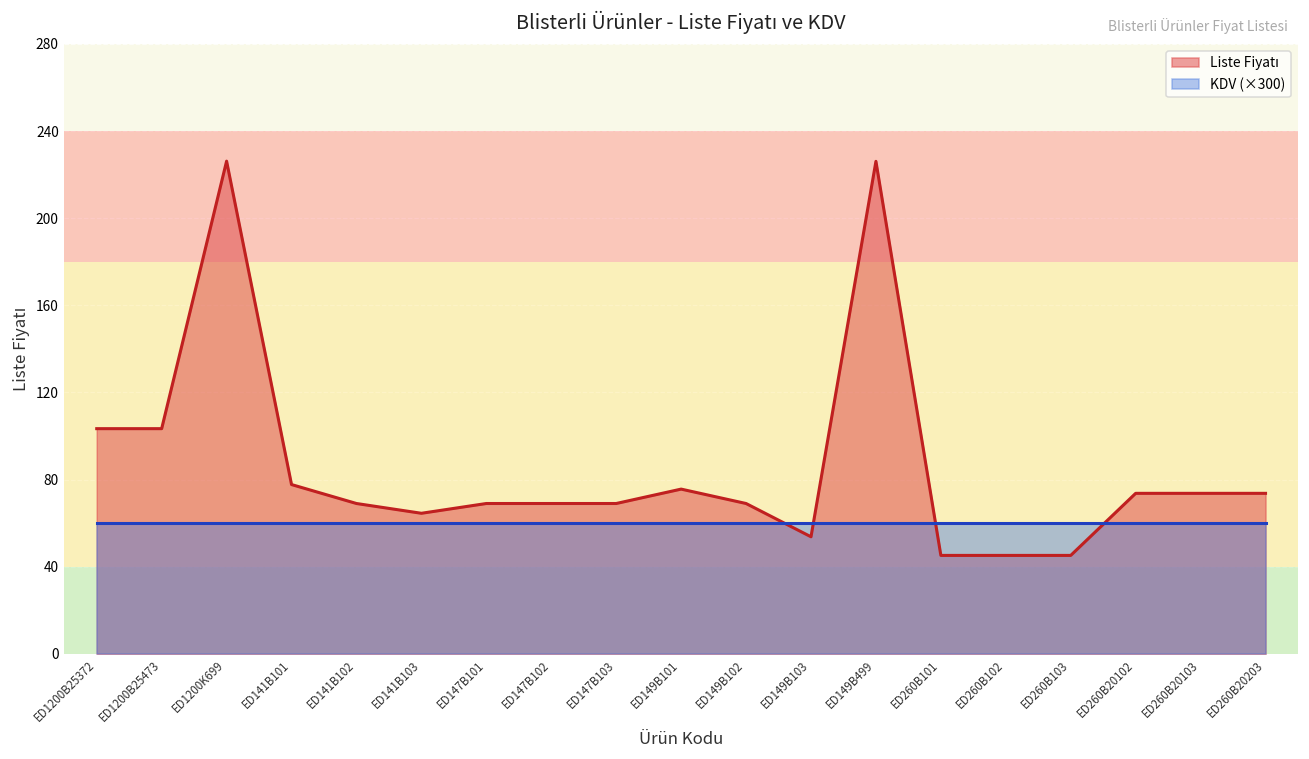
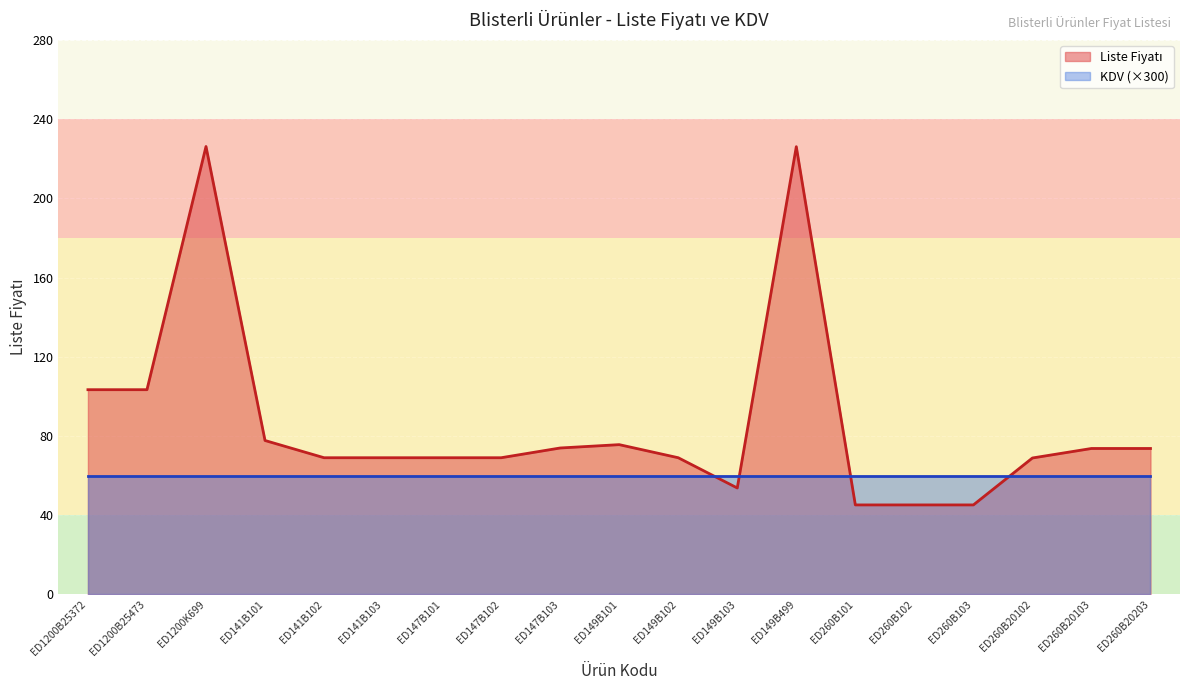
  {
    "Liste Fiyatı": {
      "ED1200B25372": 103,
      "ED1200B25473": 103,
      "ED1200K699": 226,
      "ED141B101": 78,
      "ED141B102": 69,
-     "ED141B103": 65,
+     "ED141B103": 69,
      "ED147B101": 69,
      "ED147B102": 69,
-     "ED147B103": 69,
+     "ED147B103": 74,
      "ED149B101": 76,
      "ED149B102": 69,
      "ED149B103": 54,
      "ED149B499": 226,
      "ED260B101": 45,
      "ED260B102": 45,
      "ED260B103": 45,
-     "ED260B20102": 74,
+     "ED260B20102": 69,
      "ED260B20103": 74,
      "ED260B20203": 74
    },
    "KDV (×300)": {
      "ED1200B25372": 60,
      "ED1200B25473": 60,
      "ED1200K699": 60,
      "ED141B101": 60,
      "ED141B102": 60,
      "ED141B103": 60,
      "ED147B101": 60,
      "ED147B102": 60,
      "ED147B103": 60,
      "ED149B101": 60,
      "ED149B102": 60,
      "ED149B103": 60,
      "ED149B499": 60,
      "ED260B101": 60,
      "ED260B102": 60,
      "ED260B103": 60,
      "ED260B20102": 60,
      "ED260B20103": 60,
      "ED260B20203": 60
    }
  }
